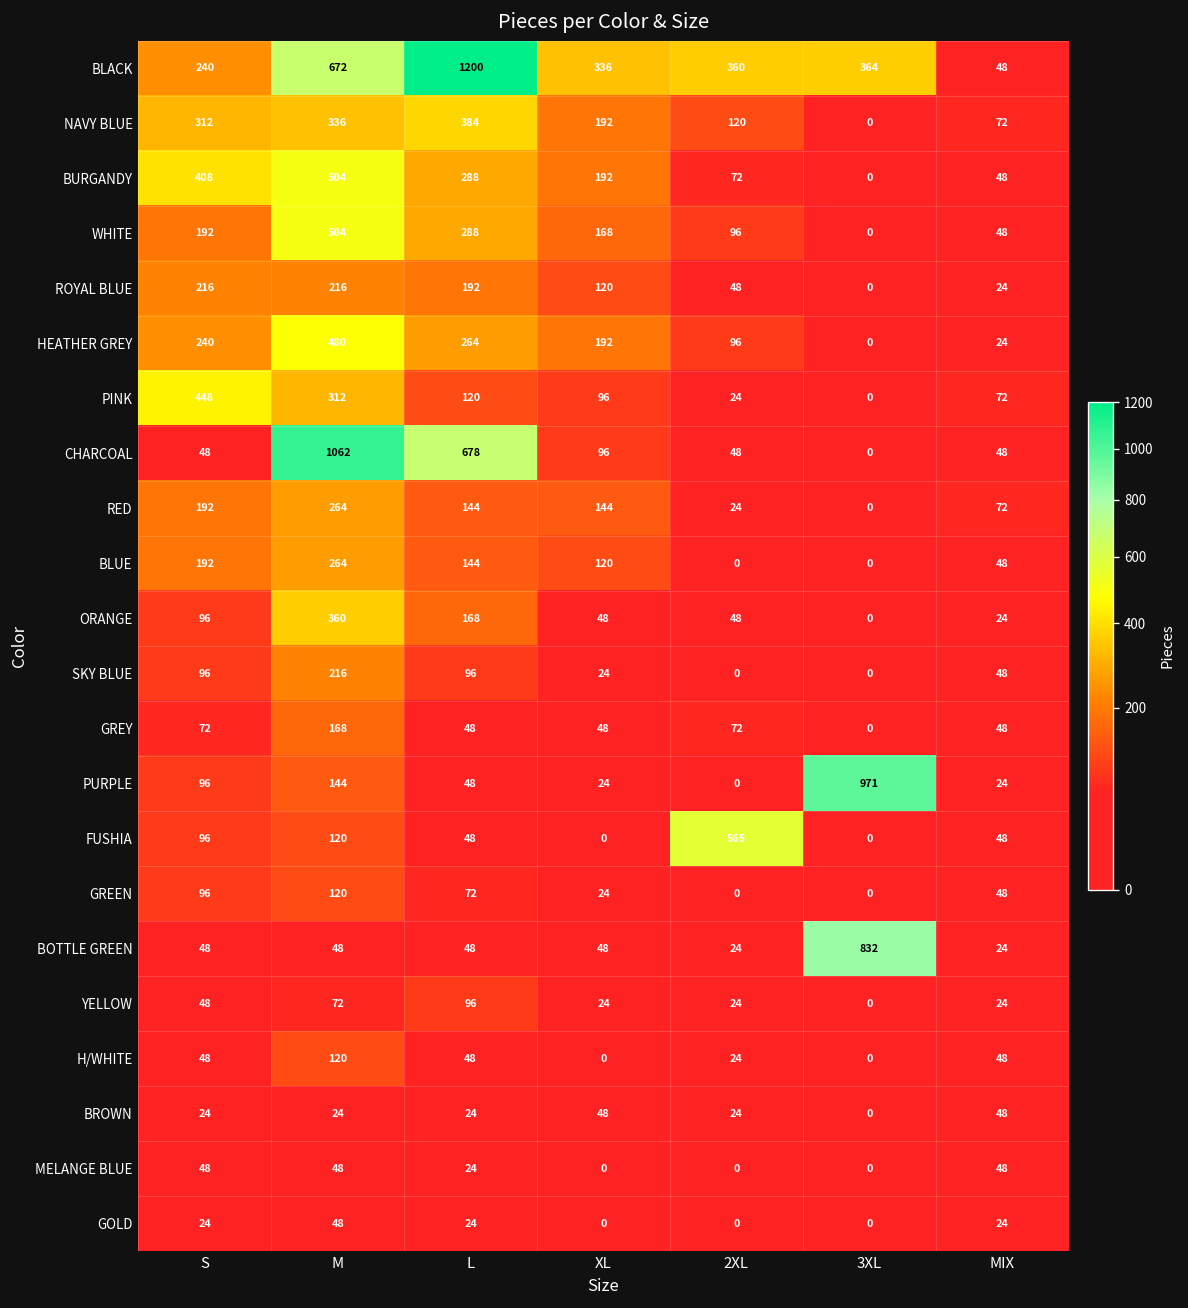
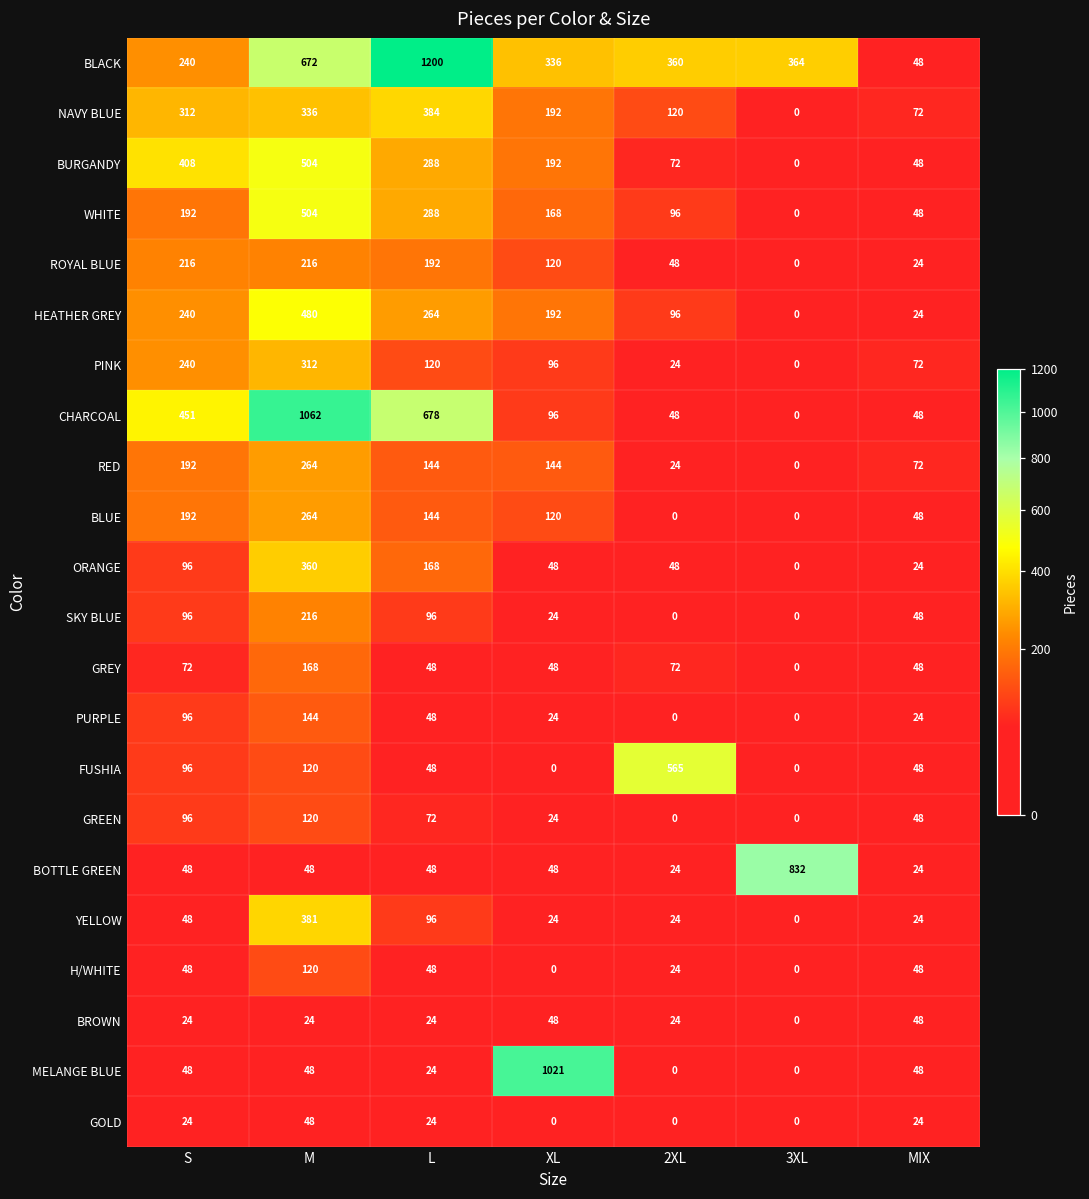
  {
    "BLACK": {
      "S": 240,
      "M": 672,
      "L": 1200,
      "XL": 336,
      "2XL": 360,
      "3XL": 364,
      "MIX": 48
    },
    "NAVY BLUE": {
      "S": 312,
      "M": 336,
      "L": 384,
      "XL": 192,
      "2XL": 120,
      "3XL": 0,
      "MIX": 72
    },
    "BURGANDY": {
      "S": 408,
      "M": 504,
      "L": 288,
      "XL": 192,
      "2XL": 72,
      "3XL": 0,
      "MIX": 48
    },
    "WHITE": {
      "S": 192,
      "M": 504,
      "L": 288,
      "XL": 168,
      "2XL": 96,
      "3XL": 0,
      "MIX": 48
    },
    "ROYAL BLUE": {
      "S": 216,
      "M": 216,
      "L": 192,
      "XL": 120,
      "2XL": 48,
      "3XL": 0,
      "MIX": 24
    },
    "HEATHER GREY": {
      "S": 240,
      "M": 480,
      "L": 264,
      "XL": 192,
      "2XL": 96,
      "3XL": 0,
      "MIX": 24
    },
    "PINK": {
-     "S": 448,
+     "S": 240,
      "M": 312,
      "L": 120,
      "XL": 96,
      "2XL": 24,
      "3XL": 0,
      "MIX": 72
    },
    "CHARCOAL": {
-     "S": 48,
+     "S": 451,
      "M": 1062,
      "L": 678,
      "XL": 96,
      "2XL": 48,
      "3XL": 0,
      "MIX": 48
    },
    "RED": {
      "S": 192,
      "M": 264,
      "L": 144,
      "XL": 144,
      "2XL": 24,
      "3XL": 0,
      "MIX": 72
    },
    "BLUE": {
      "S": 192,
      "M": 264,
      "L": 144,
      "XL": 120,
      "2XL": 0,
      "3XL": 0,
      "MIX": 48
    },
    "ORANGE": {
      "S": 96,
      "M": 360,
      "L": 168,
      "XL": 48,
      "2XL": 48,
      "3XL": 0,
      "MIX": 24
    },
    "SKY BLUE": {
      "S": 96,
      "M": 216,
      "L": 96,
      "XL": 24,
      "2XL": 0,
      "3XL": 0,
      "MIX": 48
    },
    "GREY": {
      "S": 72,
      "M": 168,
      "L": 48,
      "XL": 48,
      "2XL": 72,
      "3XL": 0,
      "MIX": 48
    },
    "PURPLE": {
      "S": 96,
      "M": 144,
      "L": 48,
      "XL": 24,
      "2XL": 0,
-     "3XL": 971,
+     "3XL": 0,
      "MIX": 24
    },
    "FUSHIA": {
      "S": 96,
      "M": 120,
      "L": 48,
      "XL": 0,
      "2XL": 565,
      "3XL": 0,
      "MIX": 48
    },
    "GREEN": {
      "S": 96,
      "M": 120,
      "L": 72,
      "XL": 24,
      "2XL": 0,
      "3XL": 0,
      "MIX": 48
    },
    "BOTTLE GREEN": {
      "S": 48,
      "M": 48,
      "L": 48,
      "XL": 48,
      "2XL": 24,
      "3XL": 832,
      "MIX": 24
    },
    "YELLOW": {
      "S": 48,
-     "M": 72,
+     "M": 381,
      "L": 96,
      "XL": 24,
      "2XL": 24,
      "3XL": 0,
      "MIX": 24
    },
    "H/WHITE": {
      "S": 48,
      "M": 120,
      "L": 48,
      "XL": 0,
      "2XL": 24,
      "3XL": 0,
      "MIX": 48
    },
    "BROWN": {
      "S": 24,
      "M": 24,
      "L": 24,
      "XL": 48,
      "2XL": 24,
      "3XL": 0,
      "MIX": 48
    },
    "MELANGE BLUE": {
      "S": 48,
      "M": 48,
      "L": 24,
-     "XL": 0,
+     "XL": 1021,
      "2XL": 0,
      "3XL": 0,
      "MIX": 48
    },
    "GOLD": {
      "S": 24,
      "M": 48,
      "L": 24,
      "XL": 0,
      "2XL": 0,
      "3XL": 0,
      "MIX": 24
    }
  }
